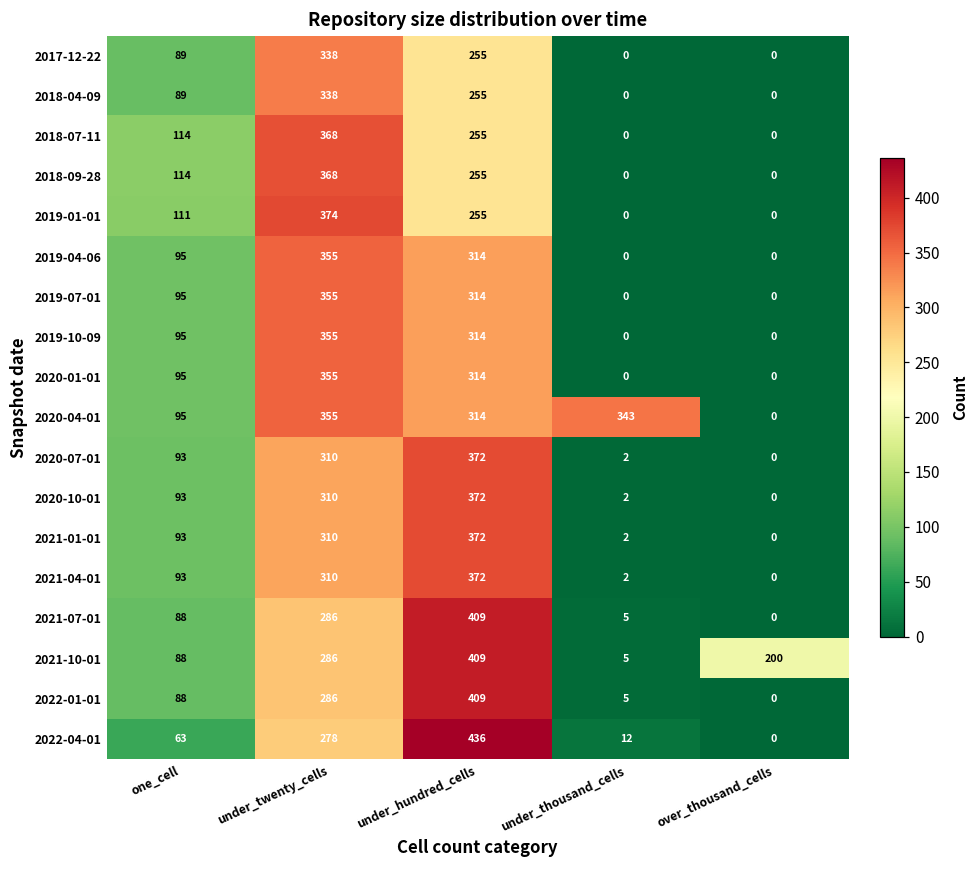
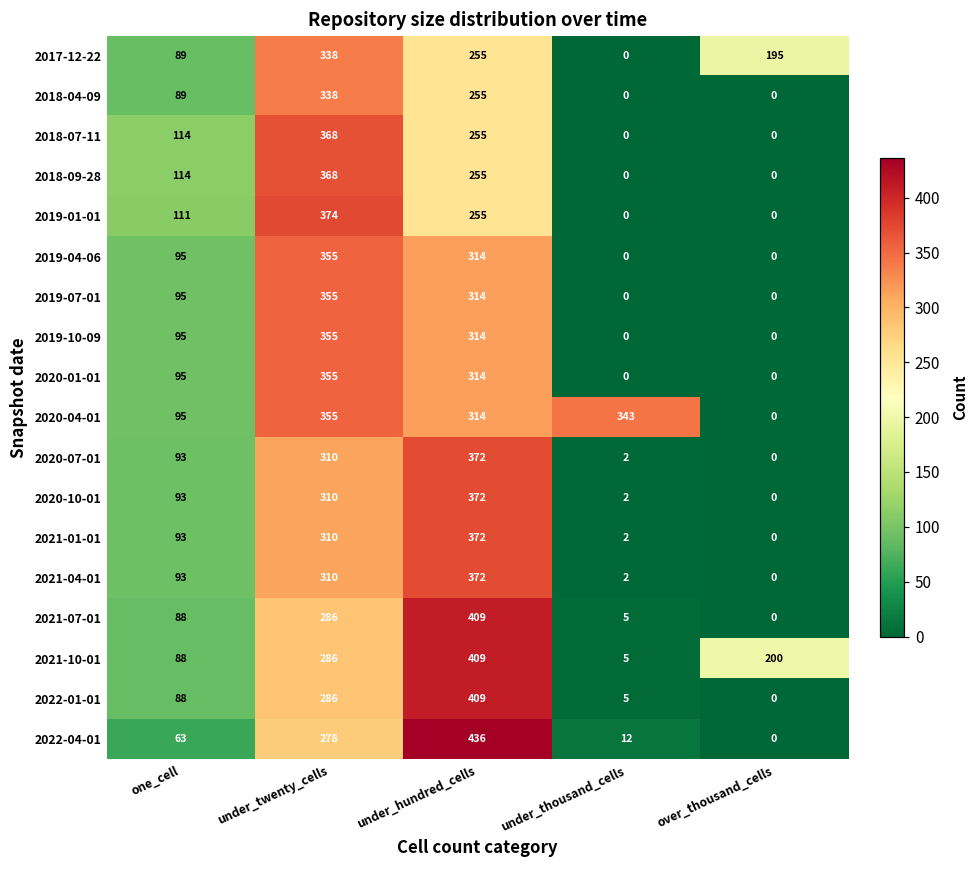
  {
    "2017-12-22": {
      "one_cell": 89,
      "under_twenty_cells": 338,
      "under_hundred_cells": 255,
      "under_thousand_cells": 0,
-     "over_thousand_cells": 0
+     "over_thousand_cells": 195
    },
    "2018-04-09": {
      "one_cell": 89,
      "under_twenty_cells": 338,
      "under_hundred_cells": 255,
      "under_thousand_cells": 0,
      "over_thousand_cells": 0
    },
    "2018-07-11": {
      "one_cell": 114,
      "under_twenty_cells": 368,
      "under_hundred_cells": 255,
      "under_thousand_cells": 0,
      "over_thousand_cells": 0
    },
    "2018-09-28": {
      "one_cell": 114,
      "under_twenty_cells": 368,
      "under_hundred_cells": 255,
      "under_thousand_cells": 0,
      "over_thousand_cells": 0
    },
    "2019-01-01": {
      "one_cell": 111,
      "under_twenty_cells": 374,
      "under_hundred_cells": 255,
      "under_thousand_cells": 0,
      "over_thousand_cells": 0
    },
    "2019-04-06": {
      "one_cell": 95,
      "under_twenty_cells": 355,
      "under_hundred_cells": 314,
      "under_thousand_cells": 0,
      "over_thousand_cells": 0
    },
    "2019-07-01": {
      "one_cell": 95,
      "under_twenty_cells": 355,
      "under_hundred_cells": 314,
      "under_thousand_cells": 0,
      "over_thousand_cells": 0
    },
    "2019-10-09": {
      "one_cell": 95,
      "under_twenty_cells": 355,
      "under_hundred_cells": 314,
      "under_thousand_cells": 0,
      "over_thousand_cells": 0
    },
    "2020-01-01": {
      "one_cell": 95,
      "under_twenty_cells": 355,
      "under_hundred_cells": 314,
      "under_thousand_cells": 0,
      "over_thousand_cells": 0
    },
    "2020-04-01": {
      "one_cell": 95,
      "under_twenty_cells": 355,
      "under_hundred_cells": 314,
      "under_thousand_cells": 343,
      "over_thousand_cells": 0
    },
    "2020-07-01": {
      "one_cell": 93,
      "under_twenty_cells": 310,
      "under_hundred_cells": 372,
      "under_thousand_cells": 2,
      "over_thousand_cells": 0
    },
    "2020-10-01": {
      "one_cell": 93,
      "under_twenty_cells": 310,
      "under_hundred_cells": 372,
      "under_thousand_cells": 2,
      "over_thousand_cells": 0
    },
    "2021-01-01": {
      "one_cell": 93,
      "under_twenty_cells": 310,
      "under_hundred_cells": 372,
      "under_thousand_cells": 2,
      "over_thousand_cells": 0
    },
    "2021-04-01": {
      "one_cell": 93,
      "under_twenty_cells": 310,
      "under_hundred_cells": 372,
      "under_thousand_cells": 2,
      "over_thousand_cells": 0
    },
    "2021-07-01": {
      "one_cell": 88,
      "under_twenty_cells": 286,
      "under_hundred_cells": 409,
      "under_thousand_cells": 5,
      "over_thousand_cells": 0
    },
    "2021-10-01": {
      "one_cell": 88,
      "under_twenty_cells": 286,
      "under_hundred_cells": 409,
      "under_thousand_cells": 5,
      "over_thousand_cells": 200
    },
    "2022-01-01": {
      "one_cell": 88,
      "under_twenty_cells": 286,
      "under_hundred_cells": 409,
      "under_thousand_cells": 5,
      "over_thousand_cells": 0
    },
    "2022-04-01": {
      "one_cell": 63,
      "under_twenty_cells": 278,
      "under_hundred_cells": 436,
      "under_thousand_cells": 12,
      "over_thousand_cells": 0
    }
  }
